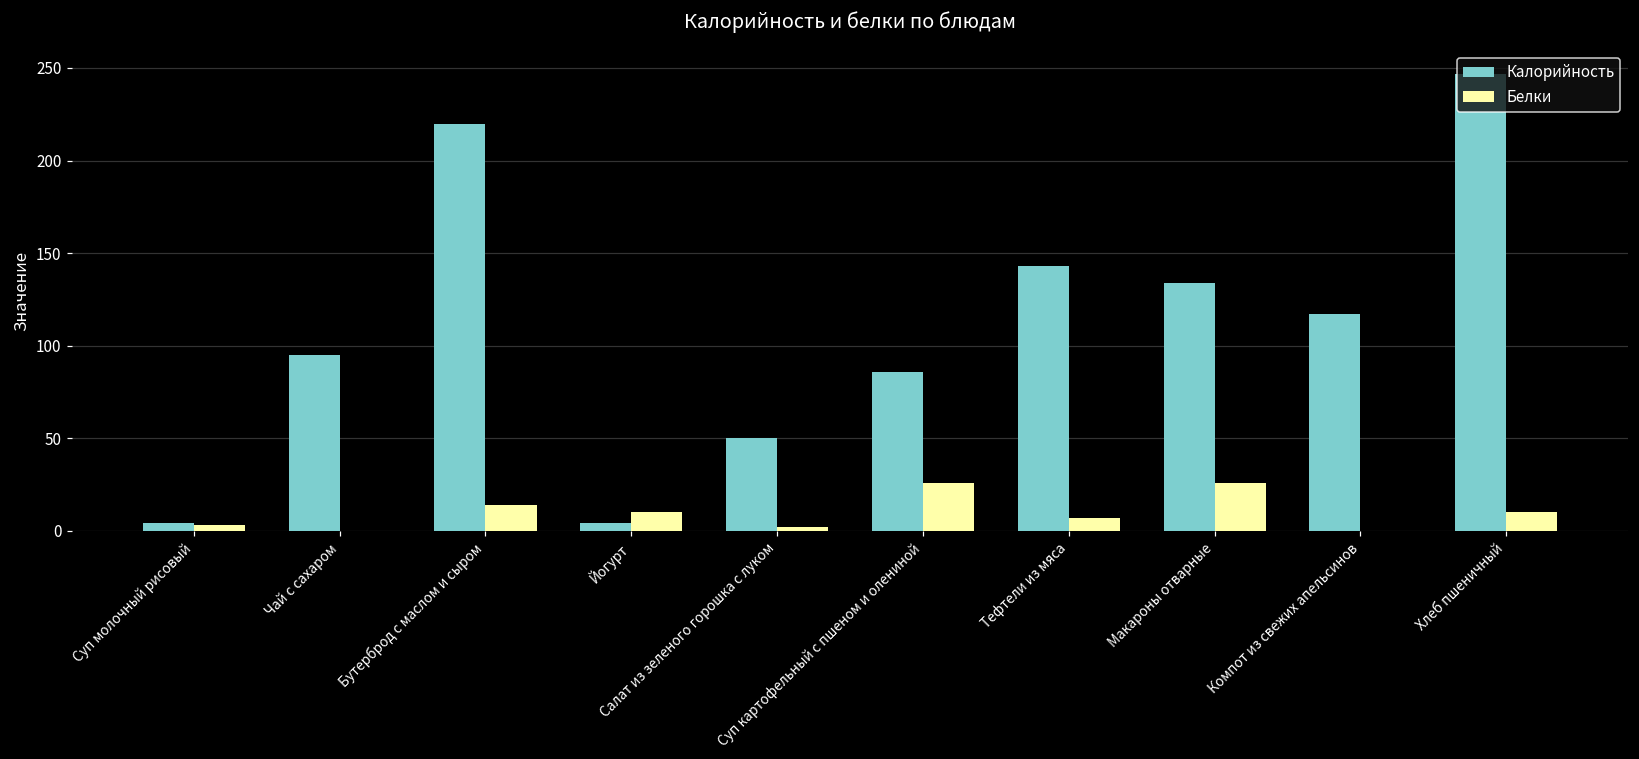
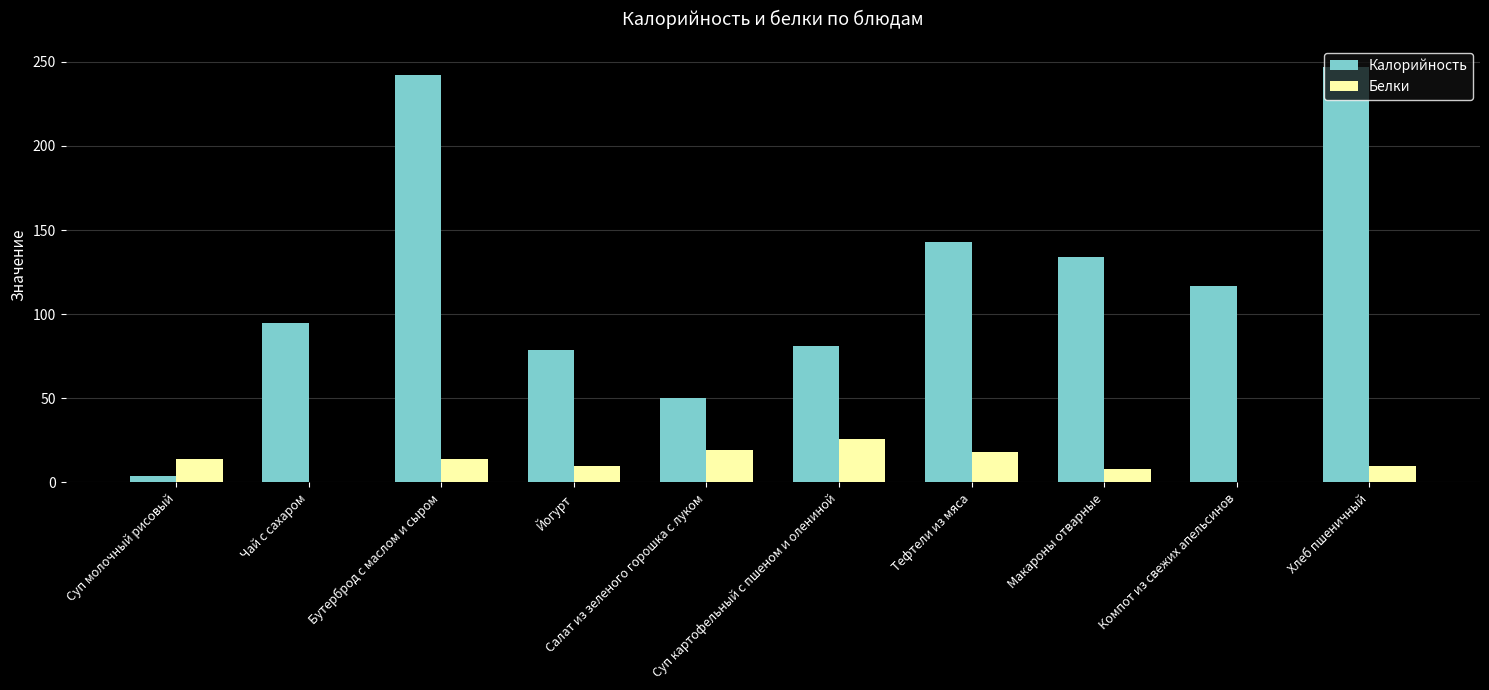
  {
    "Калорийность": {
      "Суп молочный рисовый": 4,
      "Чай с сахаром": 95,
-     "Бутерброд с маслом и сыром": 220,
-     "Йогурт": 4,
+     "Бутерброд с маслом и сыром": 242,
+     "Йогурт": 79,
      "Салат из зеленого горошка с луком": 50,
-     "Суп картофельный с пшеном и олениной": 86,
+     "Суп картофельный с пшеном и олениной": 81,
      "Тефтели из мяса": 143,
      "Макароны отварные": 134,
      "Компот из свежих апельсинов": 117
    },
    "Белки": {
-     "Суп молочный рисовый": 3,
+     "Суп молочный рисовый": 14,
      "Чай с сахаром": 0,
      "Бутерброд с маслом и сыром": 14,
      "Йогурт": 10,
-     "Салат из зеленого горошка с луком": 2,
+     "Салат из зеленого горошка с луком": 19,
      "Суп картофельный с пшеном и олениной": 26,
-     "Тефтели из мяса": 7,
-     "Макароны отварные": 26,
+     "Тефтели из мяса": 18,
+     "Макароны отварные": 8,
      "Компот из свежих апельсинов": 0,
      "Хлеб пшеничный": 10
    }
  }
